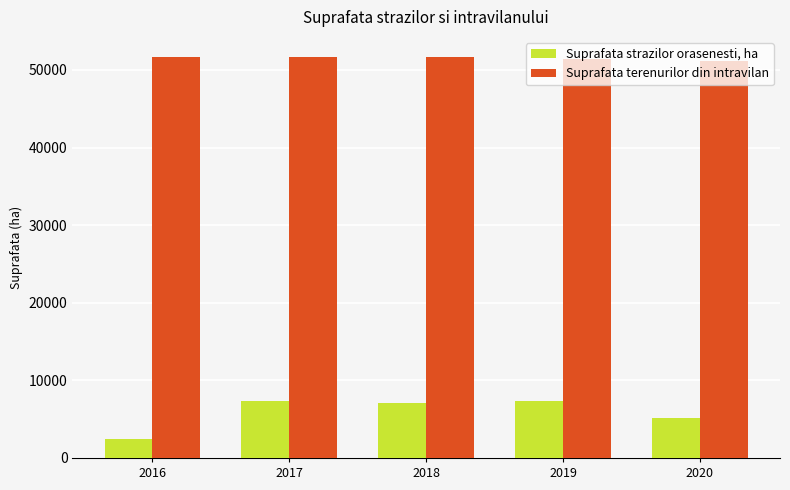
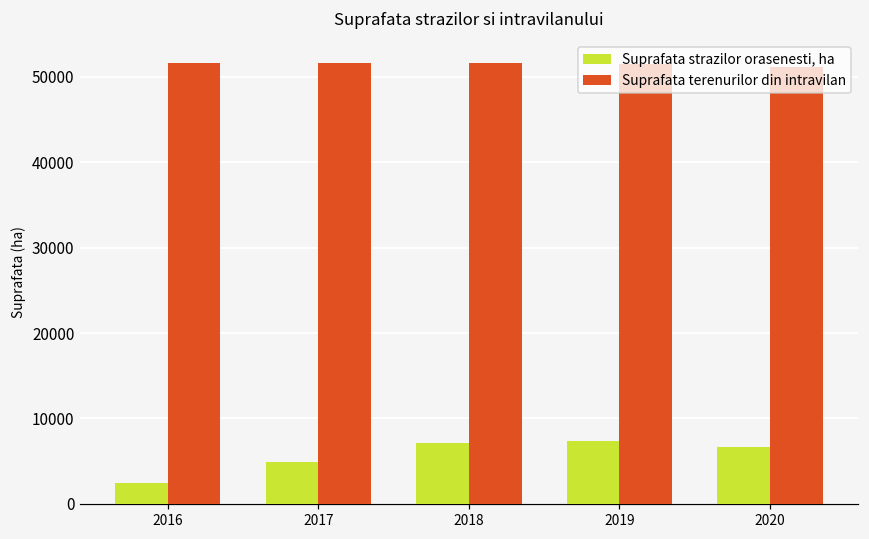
  {
    "Suprafata strazilor orasenesti, ha": {
      "2016": 2000,
-     "2017": 7000,
+     "2017": 5000,
      "2018": 7000,
      "2019": 7000,
-     "2020": 5000
+     "2020": 7000
    },
    "Suprafata terenurilor din intravilan": {
      "2016": 52000,
      "2017": 52000,
      "2018": 52000
    }
  }
